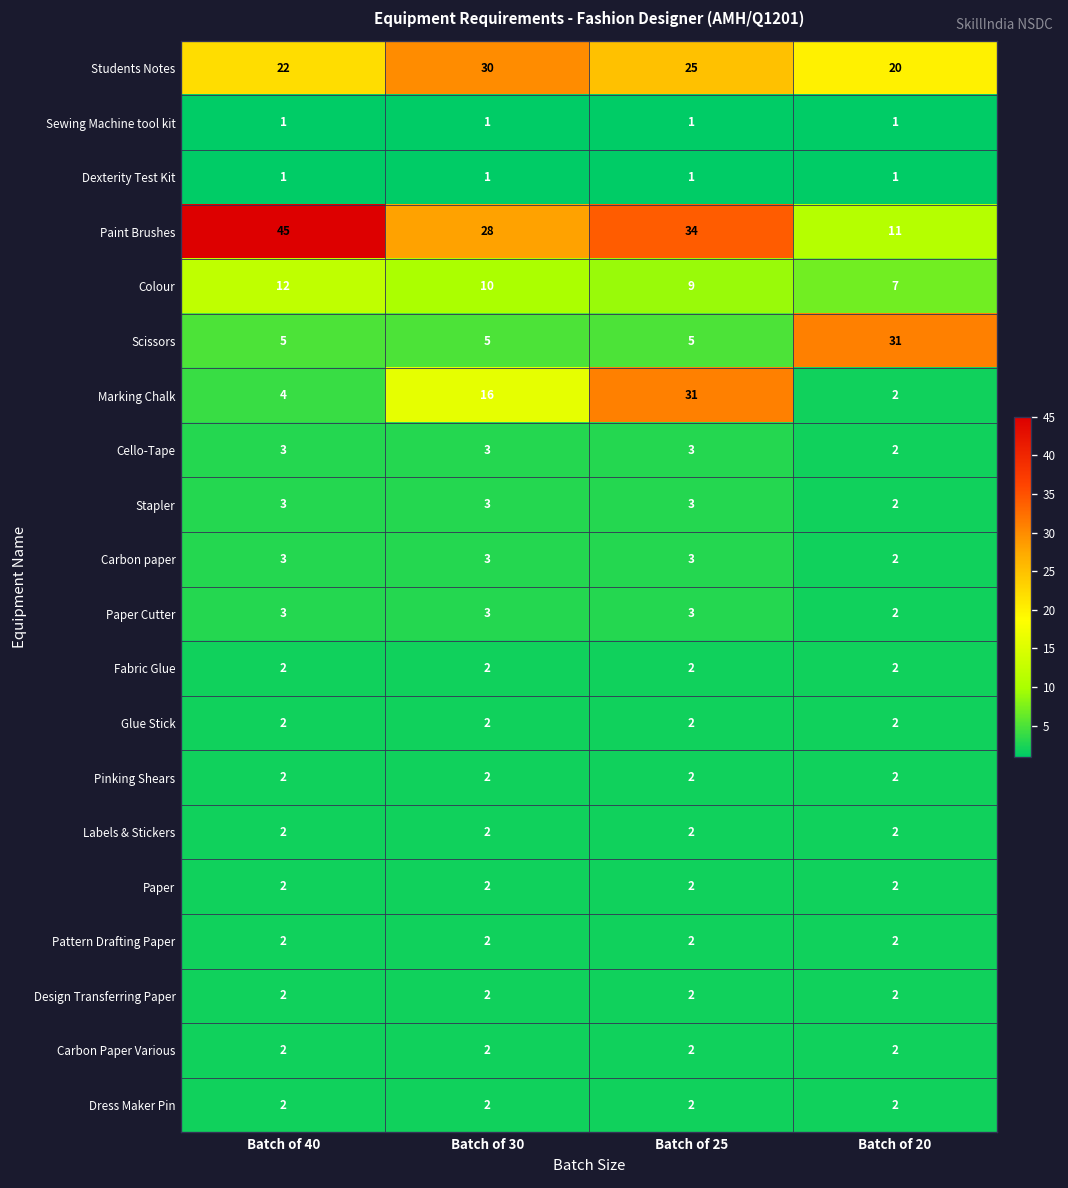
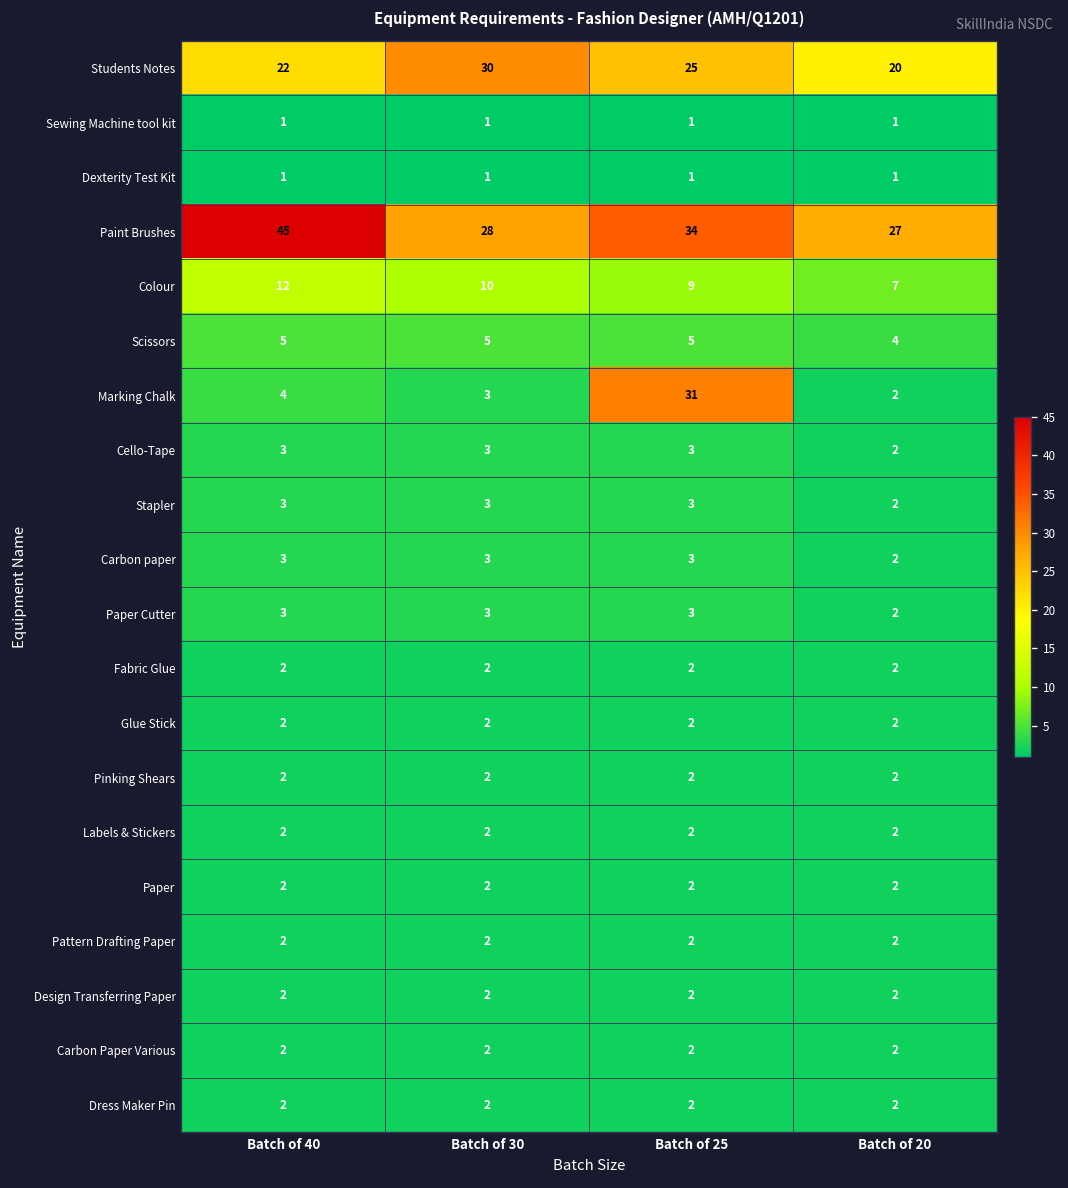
  {
    "Students Notes": {
      "Batch of 40": 22,
      "Batch of 30": 30,
      "Batch of 25": 25,
      "Batch of 20": 20
    },
    "Sewing Machine tool kit": {
      "Batch of 40": 1,
      "Batch of 30": 1,
      "Batch of 25": 1,
      "Batch of 20": 1
    },
    "Dexterity Test Kit": {
      "Batch of 40": 1,
      "Batch of 30": 1,
      "Batch of 25": 1,
      "Batch of 20": 1
    },
    "Paint Brushes": {
      "Batch of 40": 45,
      "Batch of 30": 28,
      "Batch of 25": 34,
-     "Batch of 20": 11
+     "Batch of 20": 27
    },
    "Colour": {
      "Batch of 40": 12,
      "Batch of 30": 10,
      "Batch of 25": 9,
      "Batch of 20": 7
    },
    "Scissors": {
      "Batch of 40": 5,
      "Batch of 30": 5,
      "Batch of 25": 5,
-     "Batch of 20": 31
+     "Batch of 20": 4
    },
    "Marking Chalk": {
      "Batch of 40": 4,
-     "Batch of 30": 16,
+     "Batch of 30": 3,
      "Batch of 25": 31,
      "Batch of 20": 2
    },
    "Cello-Tape": {
      "Batch of 40": 3,
      "Batch of 30": 3,
      "Batch of 25": 3,
      "Batch of 20": 2
    },
    "Stapler": {
      "Batch of 40": 3,
      "Batch of 30": 3,
      "Batch of 25": 3,
      "Batch of 20": 2
    },
    "Carbon paper": {
      "Batch of 40": 3,
      "Batch of 30": 3,
      "Batch of 25": 3,
      "Batch of 20": 2
    },
    "Paper Cutter": {
      "Batch of 40": 3,
      "Batch of 30": 3,
      "Batch of 25": 3,
      "Batch of 20": 2
    },
    "Fabric Glue": {
      "Batch of 40": 2,
      "Batch of 30": 2,
      "Batch of 25": 2,
      "Batch of 20": 2
    },
    "Glue Stick": {
      "Batch of 40": 2,
      "Batch of 30": 2,
      "Batch of 25": 2,
      "Batch of 20": 2
    },
    "Pinking Shears": {
      "Batch of 40": 2,
      "Batch of 30": 2,
      "Batch of 25": 2,
      "Batch of 20": 2
    },
    "Labels & Stickers": {
      "Batch of 40": 2,
      "Batch of 30": 2,
      "Batch of 25": 2,
      "Batch of 20": 2
    },
    "Paper": {
      "Batch of 40": 2,
      "Batch of 30": 2,
      "Batch of 25": 2,
      "Batch of 20": 2
    },
    "Pattern Drafting Paper": {
      "Batch of 40": 2,
      "Batch of 30": 2,
      "Batch of 25": 2,
      "Batch of 20": 2
    },
    "Design Transferring Paper": {
      "Batch of 40": 2,
      "Batch of 30": 2,
      "Batch of 25": 2,
      "Batch of 20": 2
    },
    "Carbon Paper Various": {
      "Batch of 40": 2,
      "Batch of 30": 2,
      "Batch of 25": 2,
      "Batch of 20": 2
    },
    "Dress Maker Pin": {
      "Batch of 40": 2,
      "Batch of 30": 2,
      "Batch of 25": 2,
      "Batch of 20": 2
    }
  }
